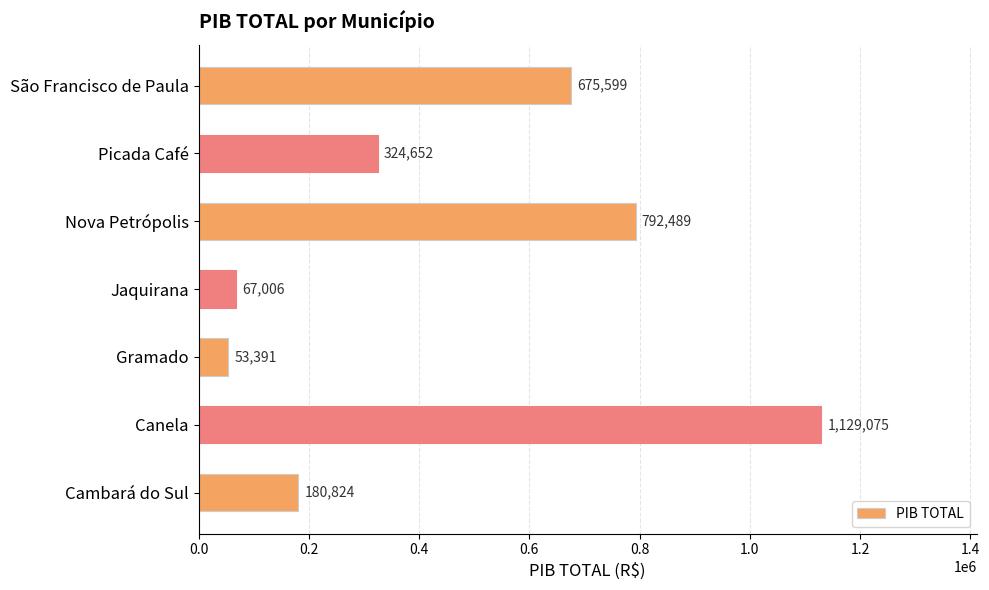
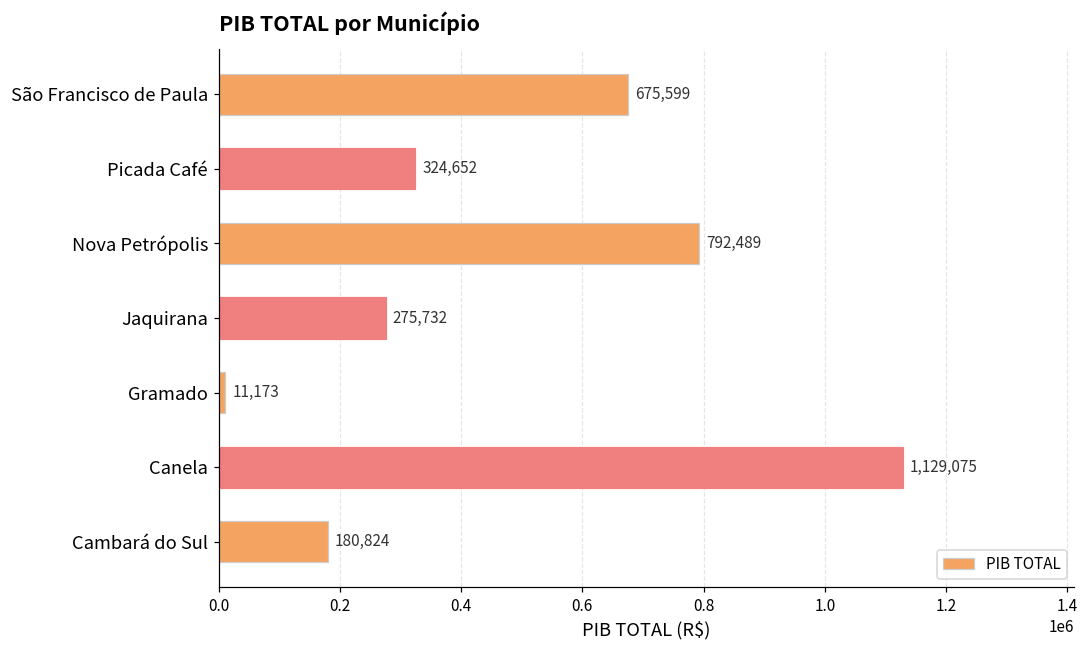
  {
    "São Francisco de Paula": "675,599",
    "Picada Café": "324,652",
    "Nova Petrópolis": "792,489",
-   "Jaquirana": "67,006",
-   "Gramado": "53,391",
+   "Jaquirana": "275,732",
+   "Gramado": "11,173",
    "Canela": "1,129,075",
    "Cambará do Sul": "180,824"
  }
